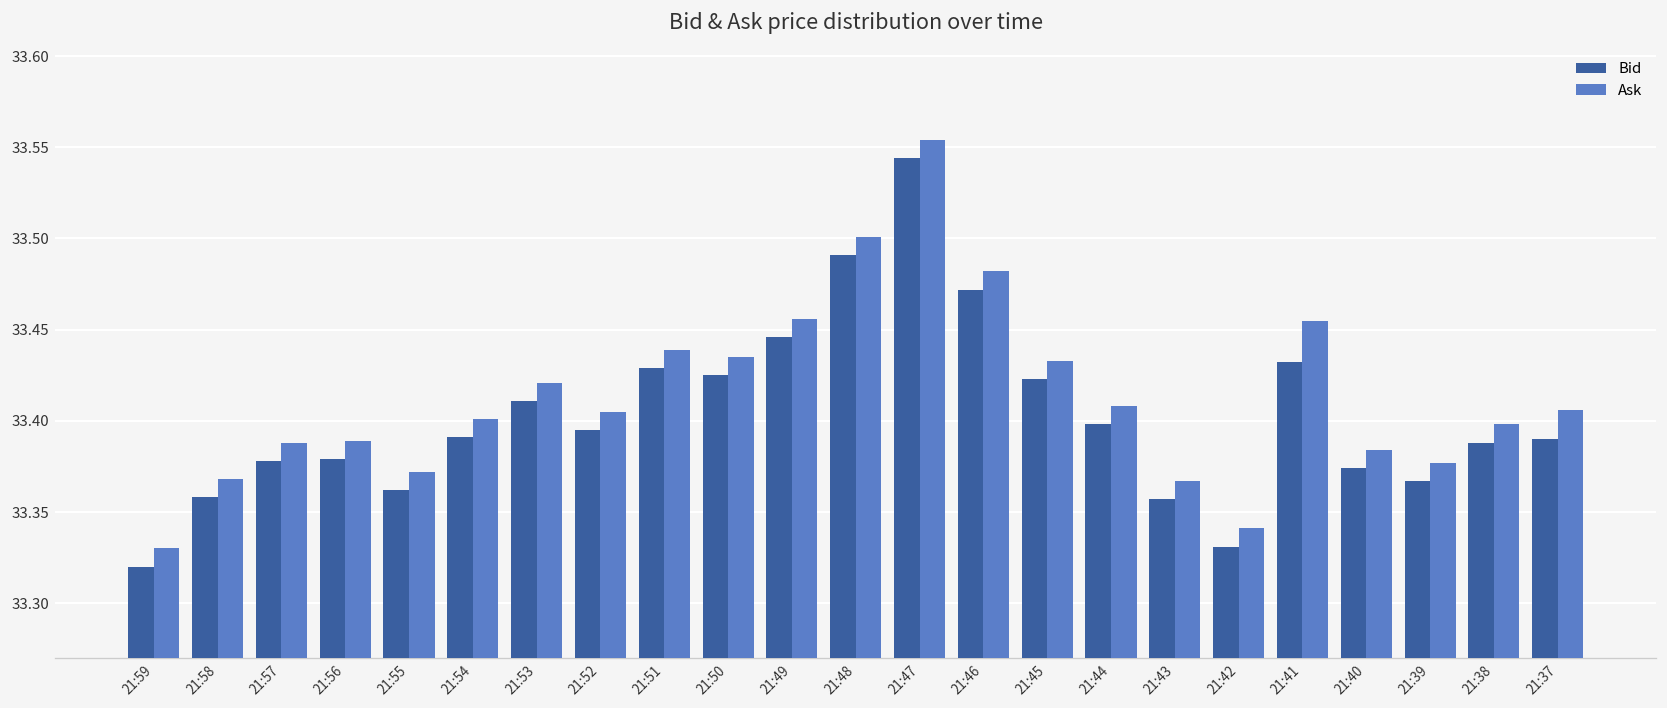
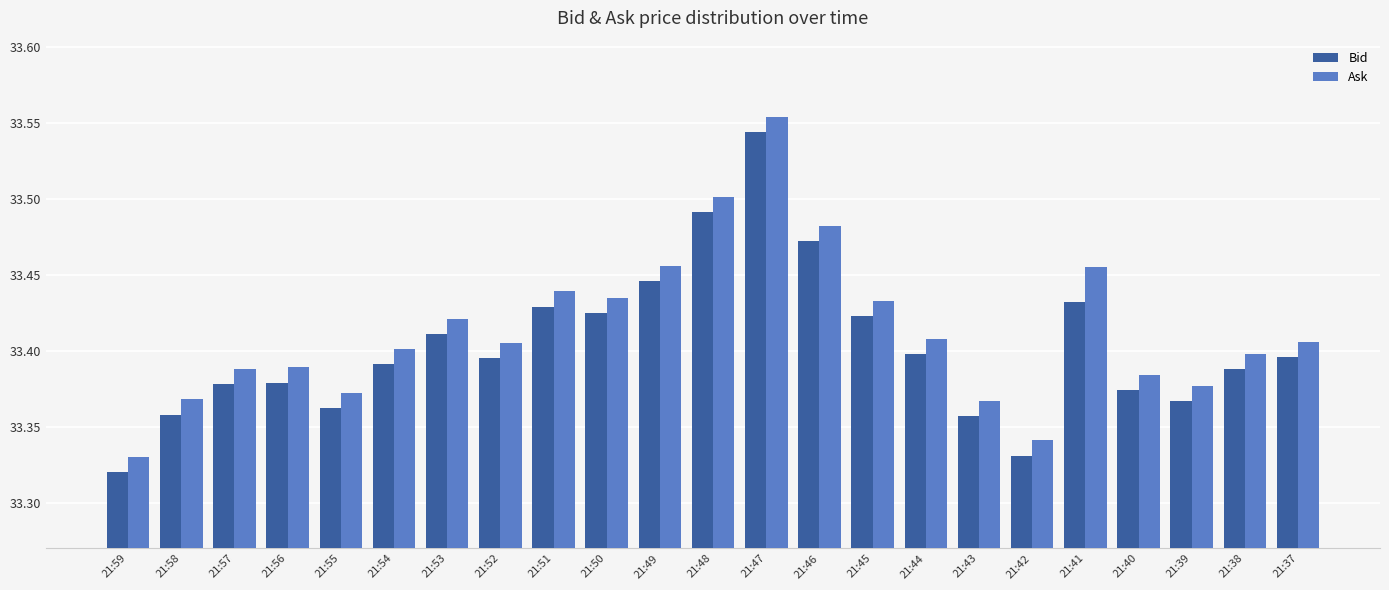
  {
    "Bid": {
      "21:59": 33.320,
      "21:58": 33.358,
      "21:57": 33.378,
      "21:56": 33.379,
      "21:55": 33.362,
      "21:54": 33.391,
      "21:53": 33.411,
      "21:52": 33.395,
      "21:51": 33.429,
      "21:50": 33.425,
      "21:49": 33.446,
      "21:48": 33.491,
      "21:47": 33.544,
      "21:46": 33.472,
      "21:45": 33.423,
      "21:44": 33.398,
      "21:43": 33.357,
      "21:42": 33.331,
      "21:41": 33.432,
      "21:40": 33.374,
      "21:39": 33.367,
      "21:38": 33.388,
-     "21:37": 33.390
+     "21:37": 33.396
    },
    "Ask": {
      "21:59": 33.330,
      "21:58": 33.368,
      "21:57": 33.388,
      "21:56": 33.389,
      "21:55": 33.372,
      "21:54": 33.401,
      "21:53": 33.421,
      "21:52": 33.405,
      "21:51": 33.439,
      "21:50": 33.435,
      "21:49": 33.456,
      "21:48": 33.501,
      "21:47": 33.554,
      "21:46": 33.482,
      "21:45": 33.433,
      "21:44": 33.408,
      "21:43": 33.367,
      "21:42": 33.341,
      "21:41": 33.455,
      "21:40": 33.384,
      "21:39": 33.377,
      "21:38": 33.398,
      "21:37": 33.406
    }
  }
